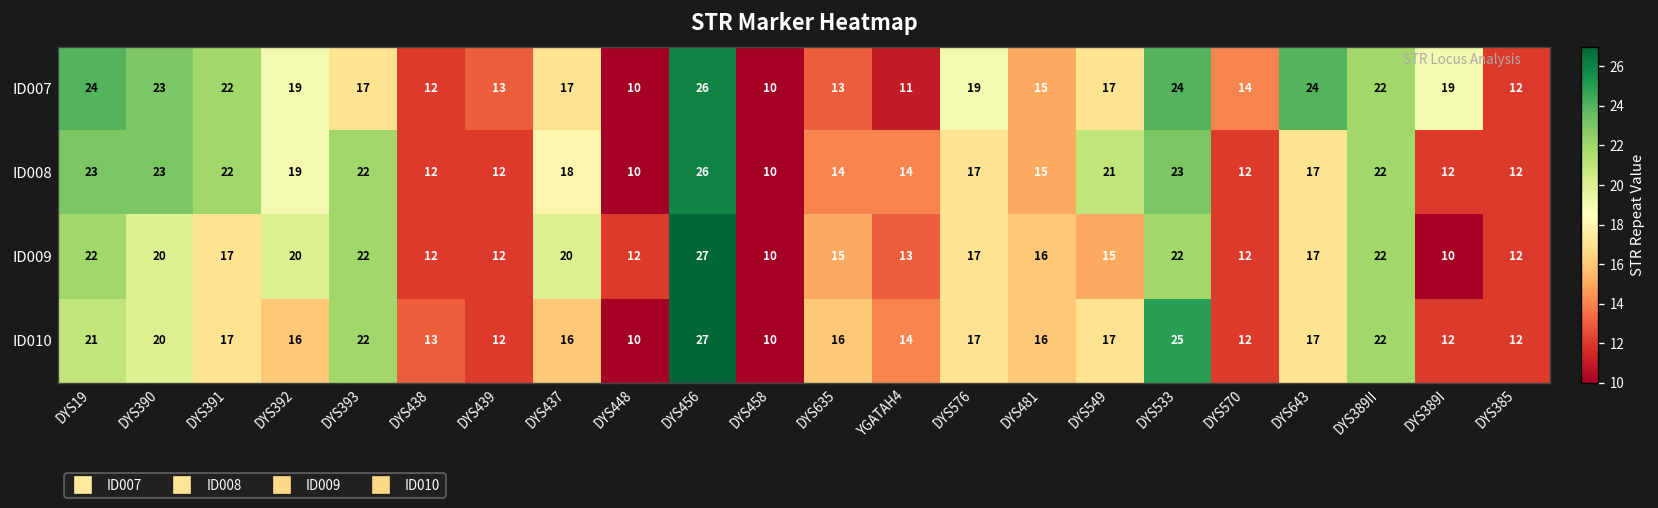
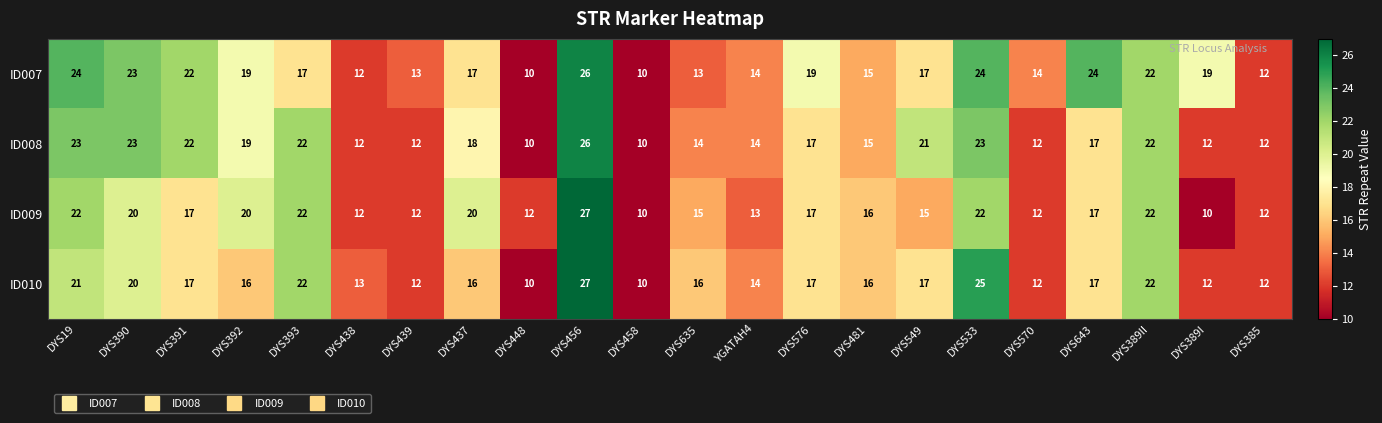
  {
    "ID007": {
      "DYS19": 24,
      "DYS390": 23,
      "DYS391": 22,
      "DYS392": 19,
      "DYS393": 17,
      "DYS438": 12,
      "DYS439": 13,
      "DYS437": 17,
      "DYS448": 10,
      "DYS456": 26,
      "DYS458": 10,
      "DYS635": 13,
-     "YGATAH4": 11,
+     "YGATAH4": 14,
      "DYS576": 19,
      "DYS481": 15,
      "DYS549": 17,
      "DYS533": 24,
      "DYS570": 14,
      "DYS643": 24,
      "DYS389II": 22,
      "DYS385": 12
    },
    "ID008": {
      "DYS19": 23,
      "DYS390": 23,
      "DYS391": 22,
      "DYS392": 19,
      "DYS393": 22,
      "DYS438": 12,
      "DYS439": 12,
      "DYS437": 18,
      "DYS448": 10,
      "DYS456": 26,
      "DYS458": 10,
      "DYS635": 14,
      "YGATAH4": 14,
      "DYS576": 17,
      "DYS481": 15,
      "DYS549": 21,
      "DYS533": 23,
      "DYS570": 12,
      "DYS643": 17,
      "DYS389II": 22,
      "DYS389I": 12,
      "DYS385": 12
    },
    "ID009": {
      "DYS19": 22,
      "DYS390": 20,
      "DYS391": 17,
      "DYS392": 20,
      "DYS393": 22,
      "DYS438": 12,
      "DYS439": 12,
      "DYS437": 20,
      "DYS448": 12,
      "DYS456": 27,
      "DYS458": 10,
      "DYS635": 15,
      "YGATAH4": 13,
      "DYS576": 17,
      "DYS481": 16,
      "DYS549": 15,
      "DYS533": 22,
      "DYS570": 12,
      "DYS643": 17,
      "DYS389II": 22,
      "DYS389I": 10,
      "DYS385": 12
    },
    "ID010": {
      "DYS19": 21,
      "DYS390": 20,
      "DYS391": 17,
      "DYS392": 16,
      "DYS393": 22,
      "DYS438": 13,
      "DYS439": 12,
      "DYS437": 16,
      "DYS448": 10,
      "DYS456": 27,
      "DYS458": 10,
      "DYS635": 16,
      "YGATAH4": 14,
      "DYS576": 17,
      "DYS481": 16,
      "DYS549": 17,
      "DYS533": 25,
      "DYS570": 12,
      "DYS643": 17,
      "DYS389II": 22,
      "DYS389I": 12,
      "DYS385": 12
    }
  }
